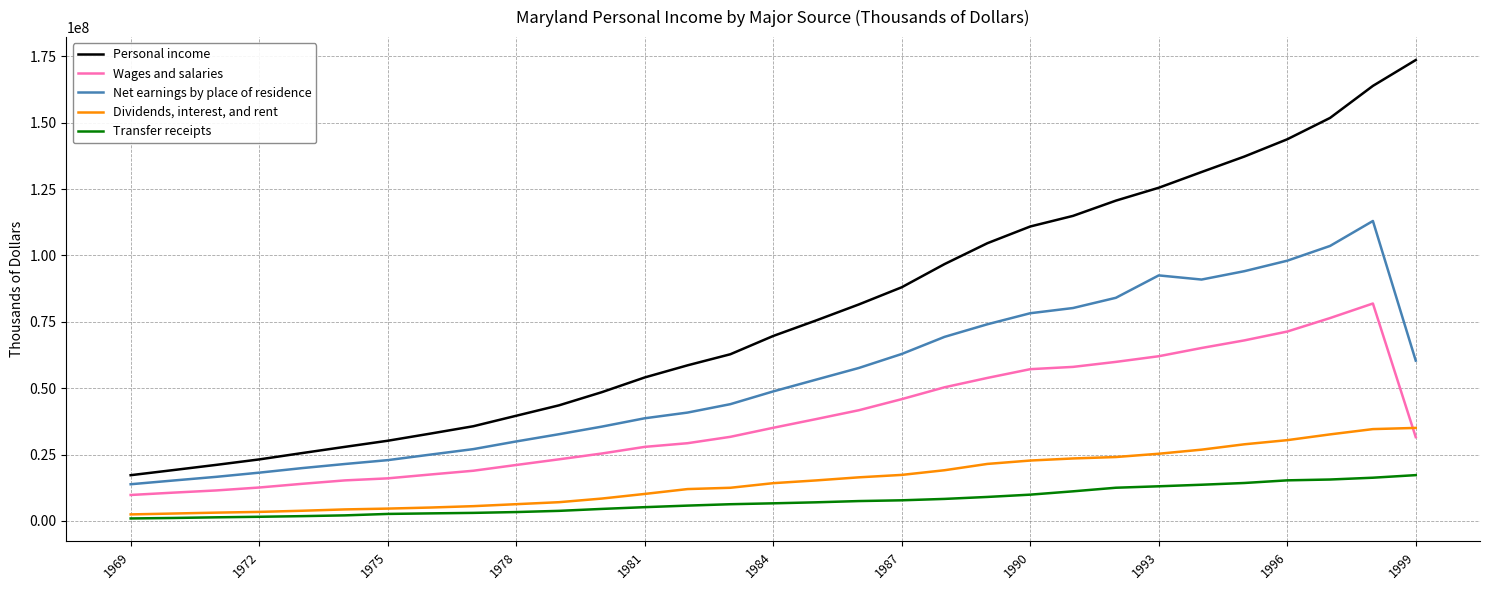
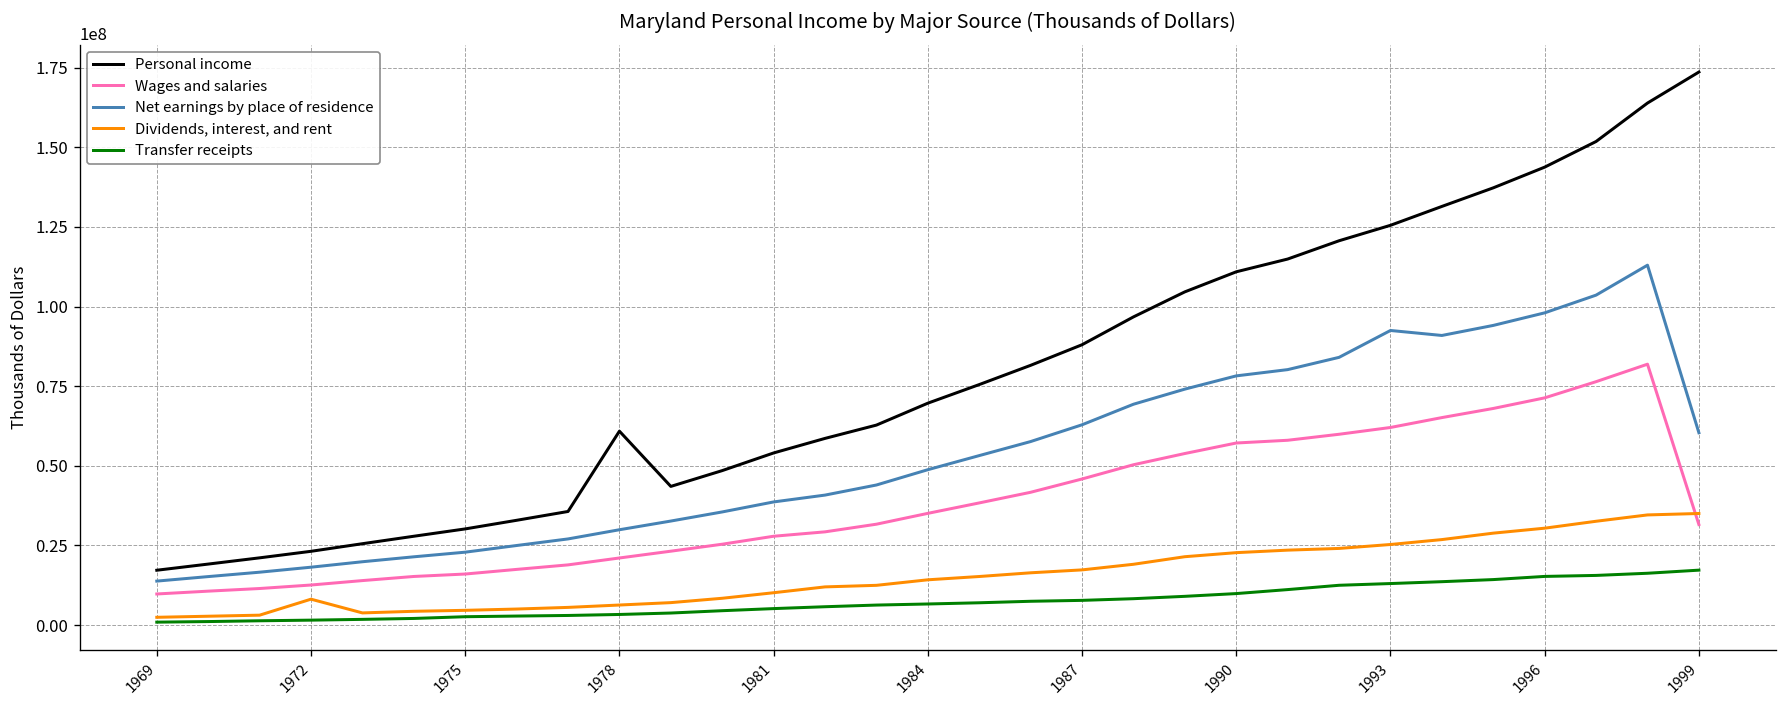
  {
    "Personal income": {
      "1969": 17000000,
      "1972": 23000000,
      "1975": 30000000,
-     "1978": 40000000,
+     "1978": 61000000,
      "1981": 54000000,
      "1984": 70000000,
      "1987": 88000000,
      "1990": 111000000,
      "1993": 125000000,
      "1996": 144000000,
      "1999": 174000000
    },
    "Wages and salaries": {
      "1969": 10000000,
      "1972": 13000000,
      "1975": 16000000,
      "1978": 21000000,
      "1981": 28000000,
      "1984": 35000000,
      "1987": 46000000,
      "1990": 57000000,
      "1993": 62000000,
      "1996": 71000000,
      "1999": 32000000
    },
    "Net earnings by place of residence": {
      "1969": 14000000,
      "1972": 18000000,
      "1975": 23000000,
      "1978": 30000000,
      "1981": 39000000,
      "1984": 49000000,
      "1987": 63000000,
      "1990": 78000000,
      "1993": 92000000,
      "1996": 98000000,
      "1999": 60000000
    },
    "Dividends, interest, and rent": {
      "1969": 2000000,
-     "1972": 3000000,
+     "1972": 8000000,
      "1975": 5000000,
      "1978": 6000000,
      "1981": 10000000,
      "1984": 14000000,
      "1987": 17000000,
      "1990": 23000000,
      "1993": 25000000,
      "1996": 30000000,
      "1999": 35000000
    },
    "Transfer receipts": {
      "1969": 1000000,
      "1972": 2000000,
      "1975": 3000000,
      "1978": 3000000,
      "1981": 5000000,
      "1984": 7000000,
      "1987": 8000000,
      "1990": 10000000,
      "1993": 13000000,
      "1996": 15000000,
      "1999": 17000000
    }
  }
